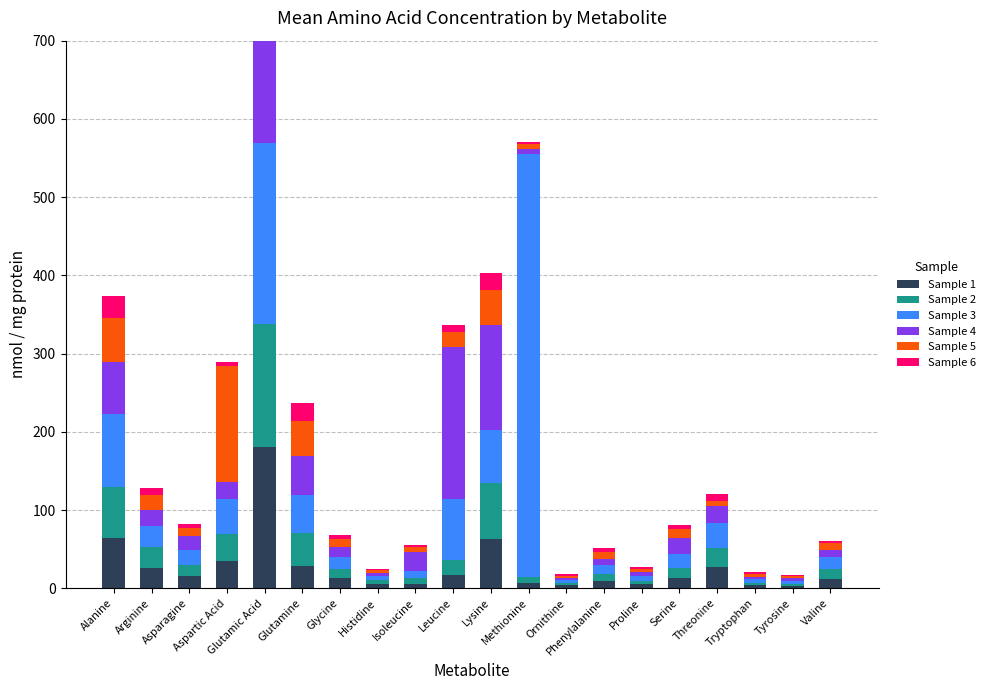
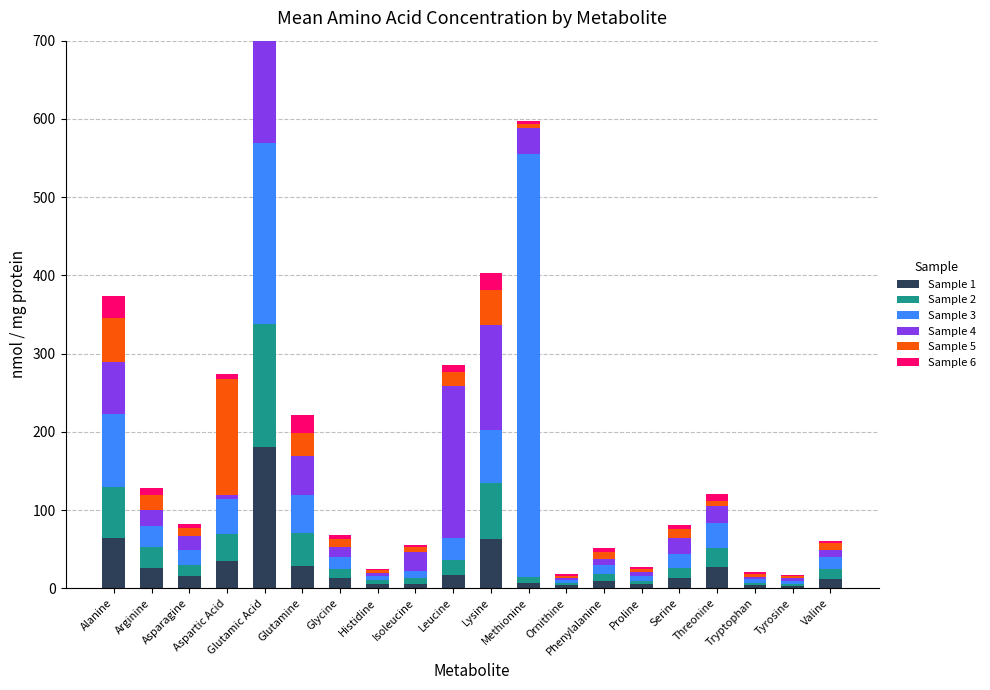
  {
    "Sample 1": {
      "Alanine": 60,
      "Arginine": 30,
      "Asparagine": 20,
      "Aspartic Acid": 30,
      "Glutamic Acid": 180,
      "Glutamine": 30,
      "Glycine": 10,
      "Histidine": 10,
      "Isoleucine": 10,
      "Leucine": 20,
      "Lysine": 60,
      "Methionine": 10,
      "Ornithine": 0,
      "Phenylalanine": 10,
      "Proline": 0,
      "Serine": 10,
      "Threonine": 30,
      "Tryptophan": 0,
      "Valine": 10
    },
    "Sample 2": {
      "Alanine": 70,
      "Arginine": 30,
      "Asparagine": 10,
      "Aspartic Acid": 40,
      "Glutamic Acid": 160,
      "Glutamine": 40,
      "Glycine": 10,
      "Histidine": 0,
      "Isoleucine": 10,
      "Leucine": 20,
      "Lysine": 70,
      "Methionine": 10,
      "Ornithine": 0,
      "Phenylalanine": 10,
      "Proline": 0,
      "Serine": 10,
      "Threonine": 20,
      "Tryptophan": 0,
      "Valine": 10
    },
    "Sample 3": {
      "Alanine": 90,
      "Arginine": 30,
      "Asparagine": 20,
      "Aspartic Acid": 40,
      "Glutamic Acid": 230,
      "Glutamine": 50,
      "Glycine": 20,
      "Histidine": 10,
      "Isoleucine": 10,
-     "Leucine": 80,
+     "Leucine": 30,
      "Lysine": 70,
      "Methionine": 540,
      "Ornithine": 0,
      "Phenylalanine": 10,
      "Proline": 10,
      "Serine": 20,
      "Threonine": 30,
      "Tryptophan": 0,
      "Tyrosine": 0,
      "Valine": 10
    },
    "Sample 4": {
      "Alanine": 70,
      "Arginine": 20,
      "Asparagine": 20,
-     "Aspartic Acid": 20,
+     "Aspartic Acid": 10,
      "Glutamine": 50,
      "Glycine": 10,
      "Histidine": 0,
      "Isoleucine": 30,
      "Leucine": 190,
      "Lysine": 130,
-     "Methionine": 10,
+     "Methionine": 30,
      "Phenylalanine": 10,
      "Proline": 10,
      "Serine": 20,
      "Threonine": 20,
      "Tryptophan": 0,
      "Tyrosine": 0,
      "Valine": 10
    },
    "Sample 5": {
      "Alanine": 60,
      "Arginine": 20,
      "Asparagine": 10,
      "Aspartic Acid": 150,
-     "Glutamine": 40,
+     "Glutamine": 30,
      "Glycine": 10,
      "Histidine": 0,
      "Isoleucine": 10,
      "Leucine": 20,
      "Lysine": 50,
      "Methionine": 10,
      "Phenylalanine": 10,
      "Proline": 0,
      "Serine": 10,
      "Threonine": 10,
      "Tryptophan": 0,
      "Valine": 10
    },
    "Sample 6": {
      "Alanine": 30,
      "Arginine": 10,
      "Asparagine": 10,
      "Aspartic Acid": 10,
      "Glutamine": 20,
      "Glycine": 0,
      "Leucine": 10,
      "Lysine": 20,
      "Phenylalanine": 0,
      "Serine": 10,
      "Threonine": 10,
      "Valine": 0
    }
  }
